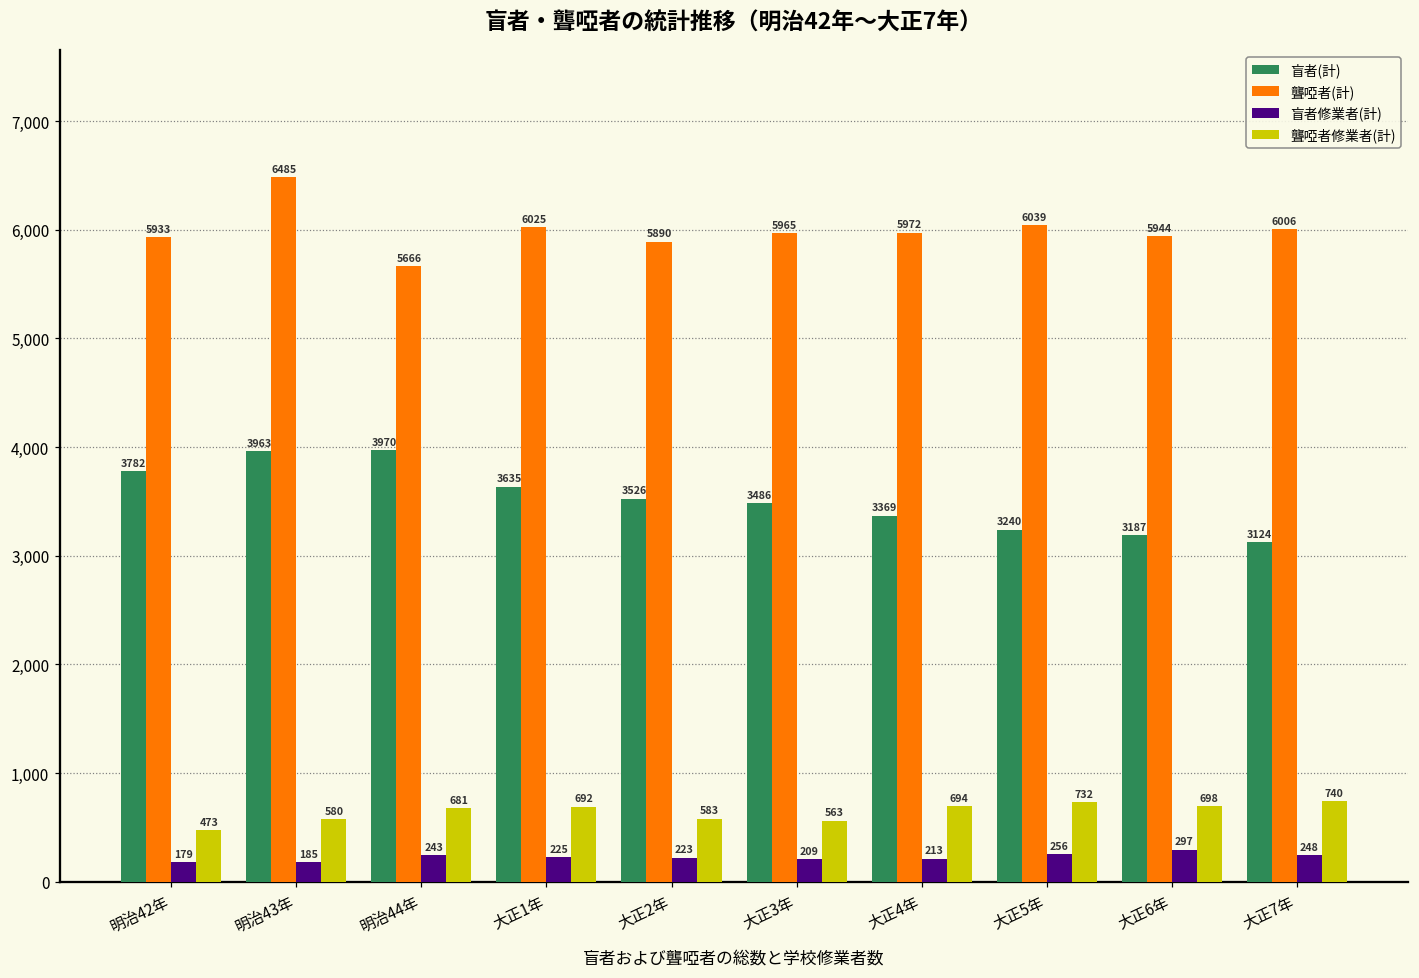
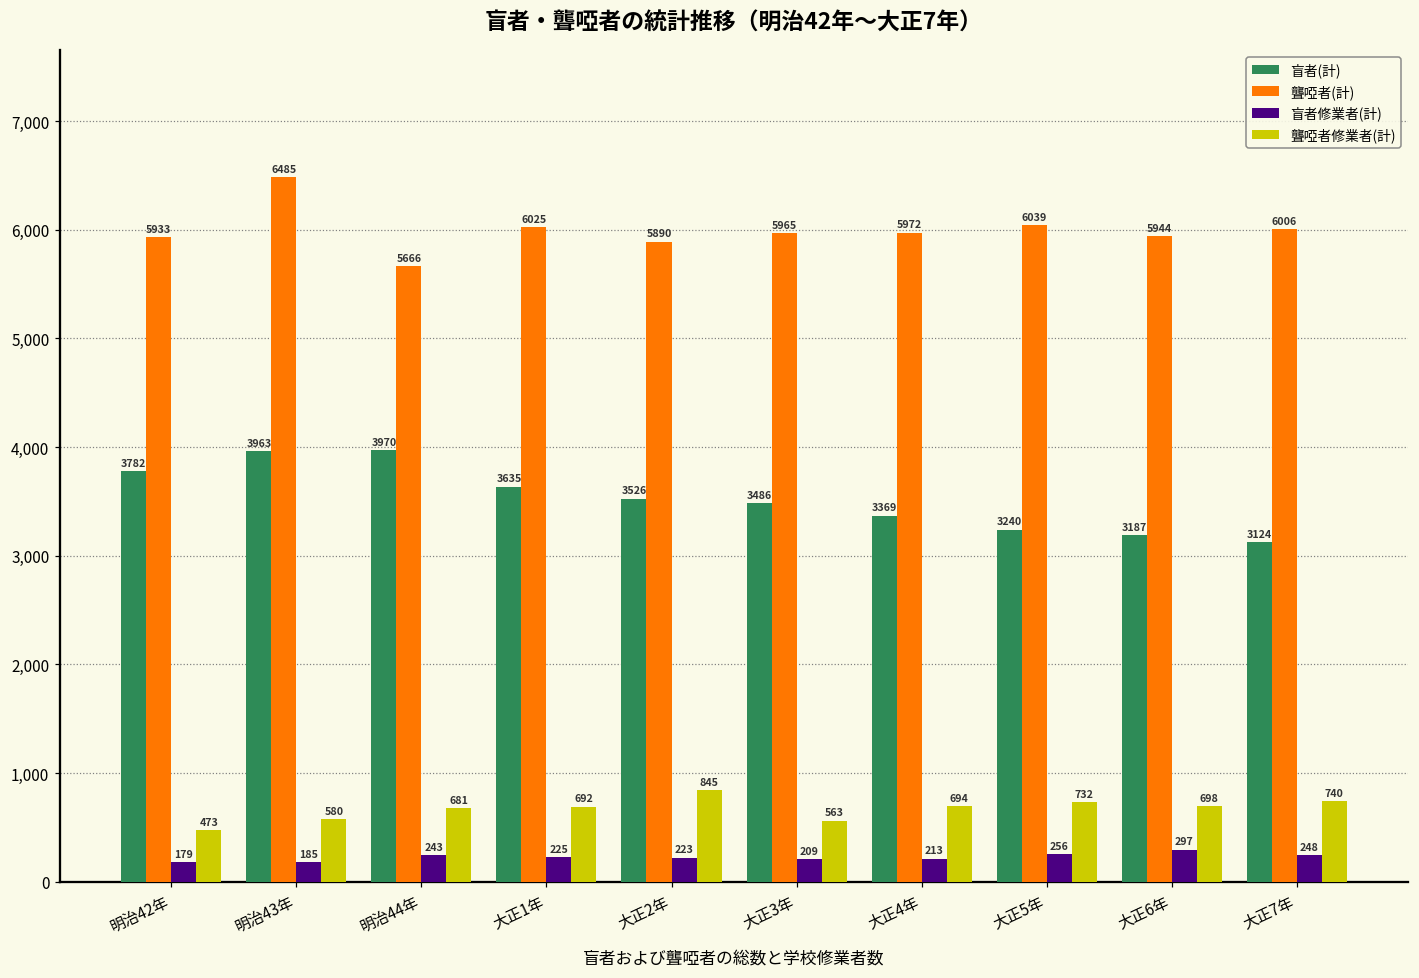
  {
    "盲者(計)": {
      "明治42年": 3782,
      "明治43年": 3963,
      "明治44年": 3970,
      "大正1年": 3635,
      "大正2年": 3526,
      "大正3年": 3486,
      "大正4年": 3369,
      "大正5年": 3240,
      "大正6年": 3187,
      "大正7年": 3124
    },
    "聾啞者(計)": {
      "明治42年": 5933,
      "明治43年": 6485,
      "明治44年": 5666,
      "大正1年": 6025,
      "大正2年": 5890,
      "大正3年": 5965,
      "大正4年": 5972,
      "大正5年": 6039,
      "大正6年": 5944,
      "大正7年": 6006
    },
    "盲者修業者(計)": {
      "明治42年": 179,
      "明治43年": 185,
      "明治44年": 243,
      "大正1年": 225,
      "大正2年": 223,
      "大正3年": 209,
      "大正4年": 213,
      "大正5年": 256,
      "大正6年": 297,
      "大正7年": 248
    },
    "聾啞者修業者(計)": {
      "明治42年": 473,
      "明治43年": 580,
      "明治44年": 681,
      "大正1年": 692,
-     "大正2年": 583,
+     "大正2年": 845,
      "大正3年": 563,
      "大正4年": 694,
      "大正5年": 732,
      "大正6年": 698,
      "大正7年": 740
    }
  }
